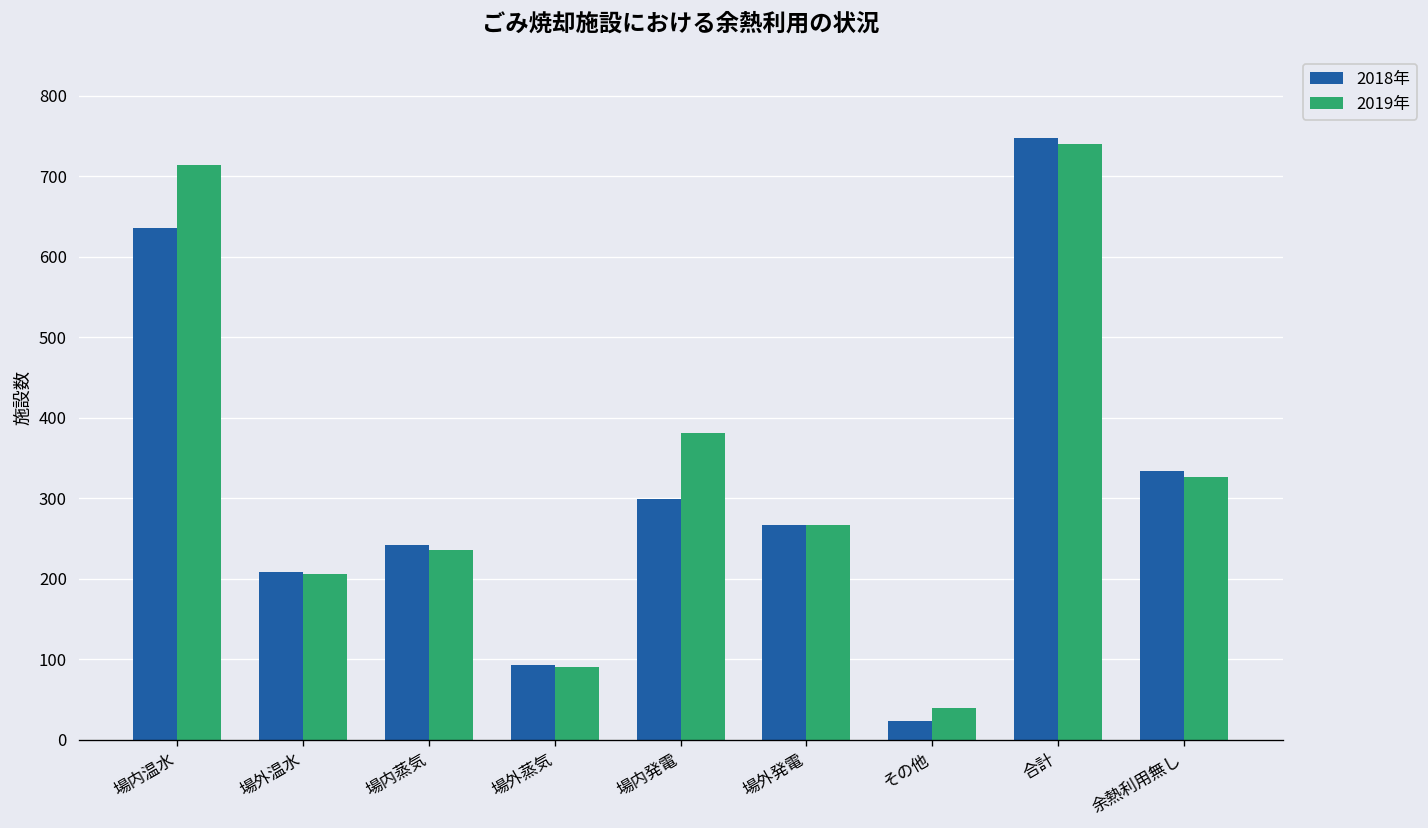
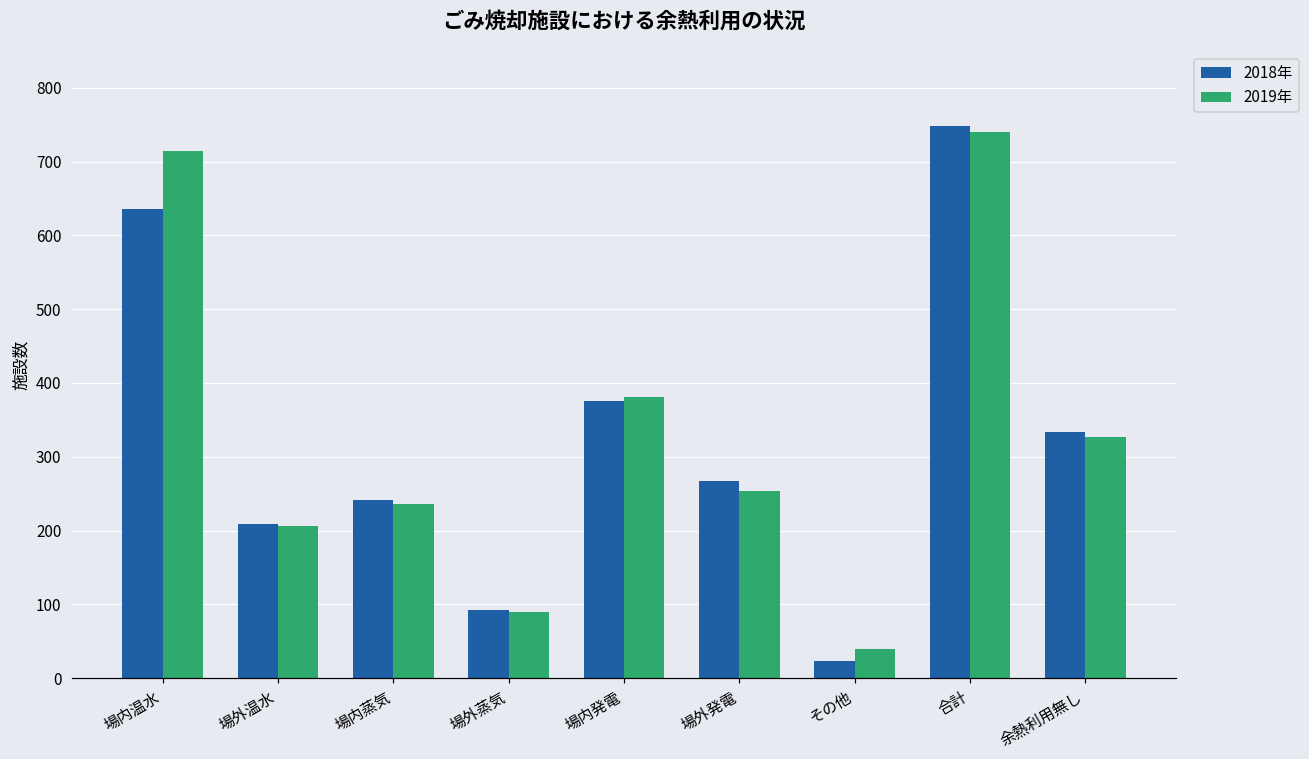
  {
    "2018年": {
      "場内温水": 640,
      "場外温水": 210,
      "場内蒸気": 240,
      "場外蒸気": 90,
-     "場内発電": 300,
+     "場内発電": 380,
      "場外発電": 270,
      "その他": 20,
      "合計": 750,
      "余熱利用無し": 330
    },
    "2019年": {
      "場内温水": 710,
      "場外温水": 210,
      "場内蒸気": 240,
      "場外蒸気": 90,
      "場内発電": 380,
-     "場外発電": 270,
+     "場外発電": 250,
      "その他": 40,
      "合計": 740,
      "余熱利用無し": 330
    }
  }
